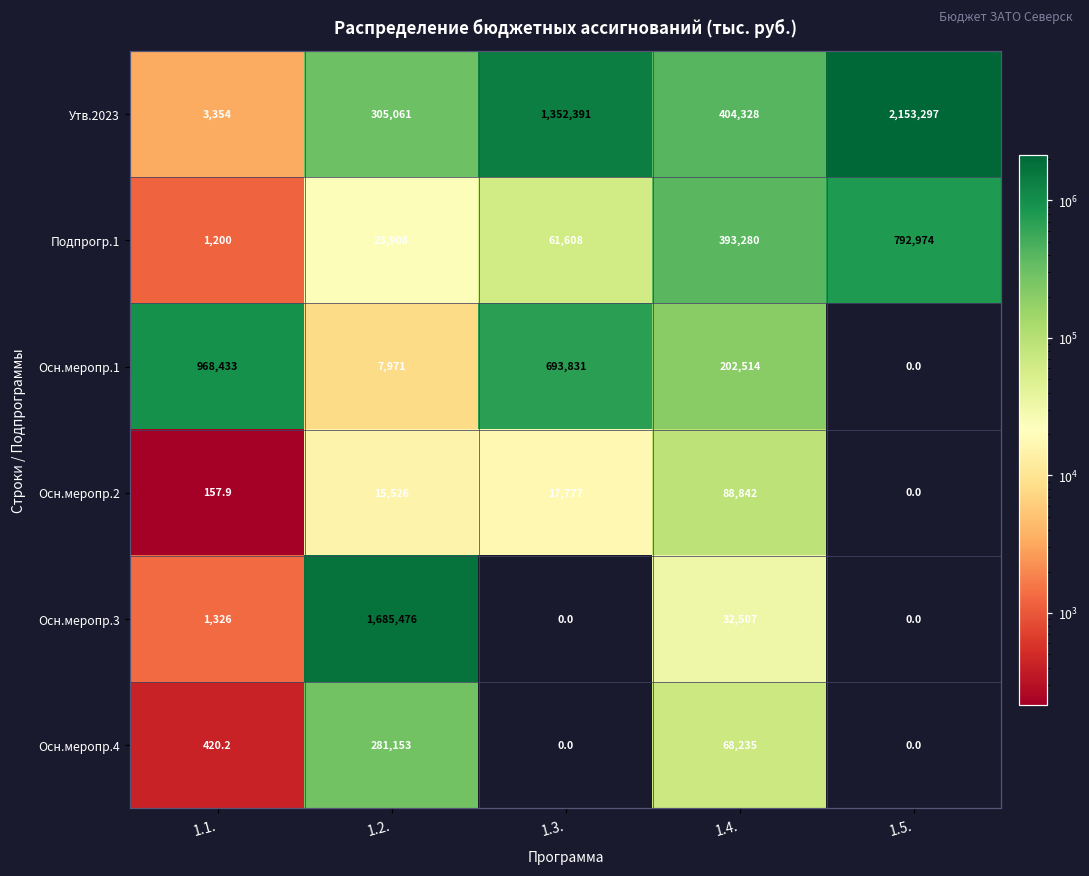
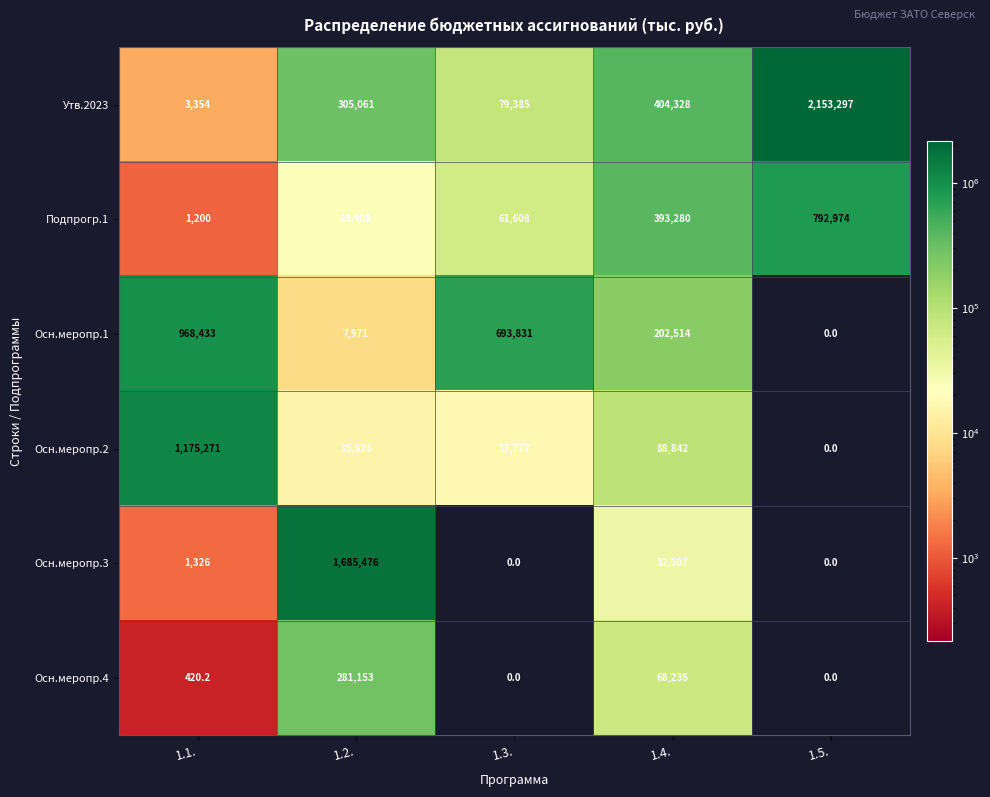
  {
    "Утв.2023": {
      "1.1.": "3,354",
      "1.2.": "305,061",
-     "1.3.": "1,352,391",
+     "1.3.": "79,385",
      "1.4.": "404,328",
      "1.5.": "2,153,297"
    },
    "Подпрогр.1": {
      "1.1.": "1,200",
      "1.2.": "23,908",
      "1.3.": "61,608",
      "1.4.": "393,280",
      "1.5.": "792,974"
    },
    "Осн.меропр.1": {
      "1.1.": "968,433",
      "1.2.": "7,971",
      "1.3.": "693,831",
      "1.4.": "202,514",
      "1.5.": "0.0"
    },
    "Осн.меропр.2": {
-     "1.1.": "157.9",
+     "1.1.": "1,175,271",
      "1.2.": "15,526",
      "1.3.": "17,777",
      "1.4.": "88,842",
      "1.5.": "0.0"
    },
    "Осн.меропр.3": {
      "1.1.": "1,326",
      "1.2.": "1,685,476",
      "1.3.": "0.0",
      "1.4.": "32,507",
      "1.5.": "0.0"
    },
    "Осн.меропр.4": {
      "1.1.": "420.2",
      "1.2.": "281,153",
      "1.3.": "0.0",
      "1.4.": "68,235",
      "1.5.": "0.0"
    }
  }
